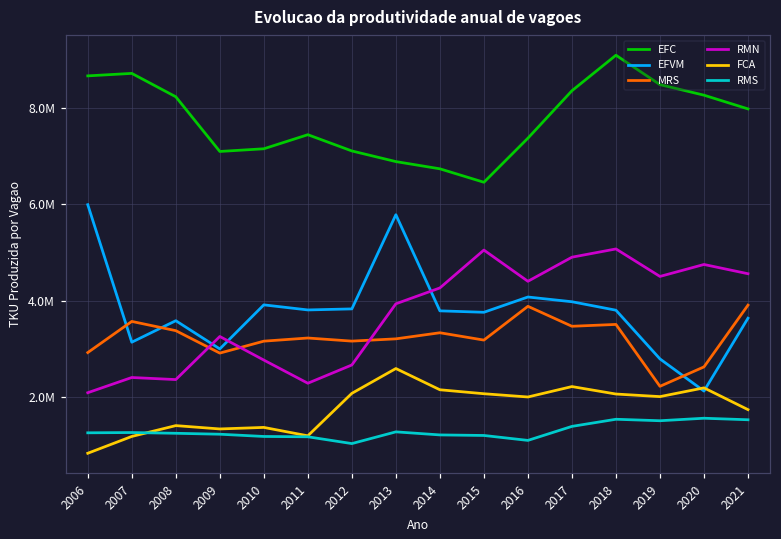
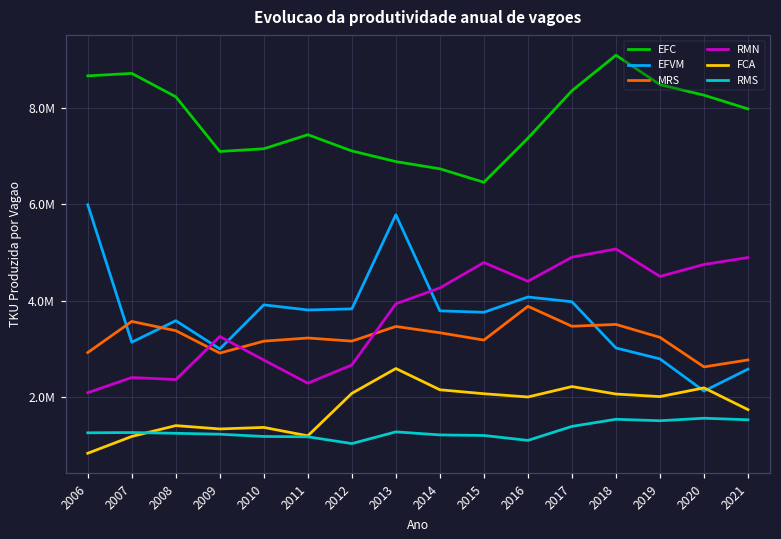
  {
    "EFC": {
      "2006": 8700000,
      "2007": 8700000,
      "2008": 8200000,
      "2009": 7100000,
      "2010": 7200000,
      "2011": 7400000,
      "2012": 7100000,
      "2013": 6900000,
      "2014": 6700000,
      "2015": 6500000,
      "2016": 7400000,
      "2017": 8400000,
      "2018": 9100000,
      "2020": 8300000,
      "2021": 8000000
    },
    "EFVM": {
      "2006": 6000000,
      "2007": 3100000,
      "2008": 3600000,
      "2009": 3000000,
      "2010": 3900000,
      "2011": 3800000,
      "2012": 3800000,
      "2013": 5800000,
      "2014": 3800000,
      "2015": 3800000,
      "2016": 4100000,
      "2017": 4000000,
-     "2018": 3800000,
+     "2018": 3000000,
      "2019": 2800000,
      "2020": 2100000,
-     "2021": 3600000
+     "2021": 2600000
    },
    "MRS": {
      "2006": 2900000,
      "2007": 3600000,
      "2008": 3400000,
      "2009": 2900000,
      "2010": 3200000,
      "2011": 3200000,
      "2012": 3200000,
-     "2013": 3200000,
+     "2013": 3500000,
      "2014": 3300000,
      "2015": 3200000,
      "2016": 3900000,
      "2017": 3500000,
      "2018": 3500000,
-     "2019": 2200000,
+     "2019": 3200000,
      "2020": 2600000,
-     "2021": 3900000
+     "2021": 2800000
    },
    "RMN": {
      "2006": 2100000,
      "2007": 2400000,
      "2008": 2400000,
      "2009": 3300000,
      "2010": 2800000,
      "2011": 2300000,
      "2012": 2700000,
      "2013": 3900000,
      "2014": 4300000,
-     "2015": 5100000,
+     "2015": 4800000,
      "2016": 4400000,
      "2017": 4900000,
      "2018": 5100000,
      "2019": 4500000,
      "2020": 4800000,
-     "2021": 4600000
+     "2021": 4900000
    },
    "FCA": {
      "2006": 800000,
      "2007": 1200000,
      "2008": 1400000,
      "2009": 1300000,
      "2010": 1400000,
      "2012": 2100000,
      "2013": 2600000,
      "2014": 2100000,
      "2015": 2100000,
      "2016": 2000000,
      "2017": 2200000,
      "2018": 2100000,
      "2019": 2000000,
      "2020": 2200000,
      "2021": 1700000
    },
    "RMS": {
      "2006": 1300000,
      "2007": 1300000,
      "2008": 1200000,
      "2009": 1200000,
      "2010": 1200000,
      "2012": 1000000,
      "2013": 1300000,
      "2014": 1200000,
      "2015": 1200000,
      "2016": 1100000,
      "2017": 1400000,
      "2018": 1500000,
      "2019": 1500000,
      "2020": 1600000,
      "2021": 1500000
    }
  }
